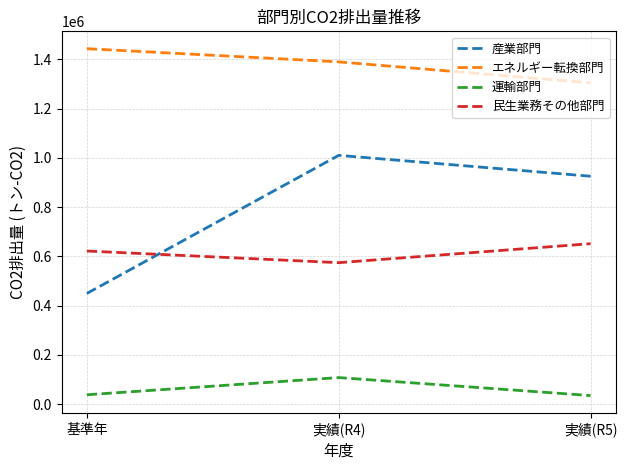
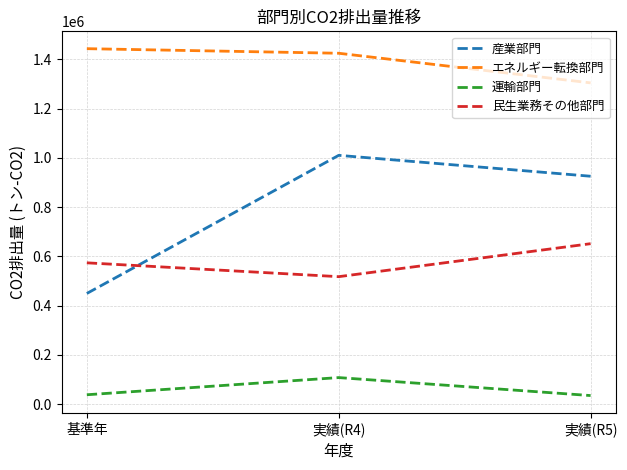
  {
    "産業部門": {
      "基準年": 450000,
      "実績(R4)": 1010000,
      "実績(R5)": 930000
    },
    "エネルギー転換部門": {
      "基準年": 1440000,
-     "実績(R4)": 1390000
+     "実績(R4)": 1430000
    },
    "運輸部門": {
      "基準年": 40000,
      "実績(R4)": 110000,
      "実績(R5)": 30000
    },
    "民生業務その他部門": {
-     "基準年": 620000,
-     "実績(R4)": 570000,
+     "基準年": 570000,
+     "実績(R4)": 520000,
      "実績(R5)": 650000
    }
  }
